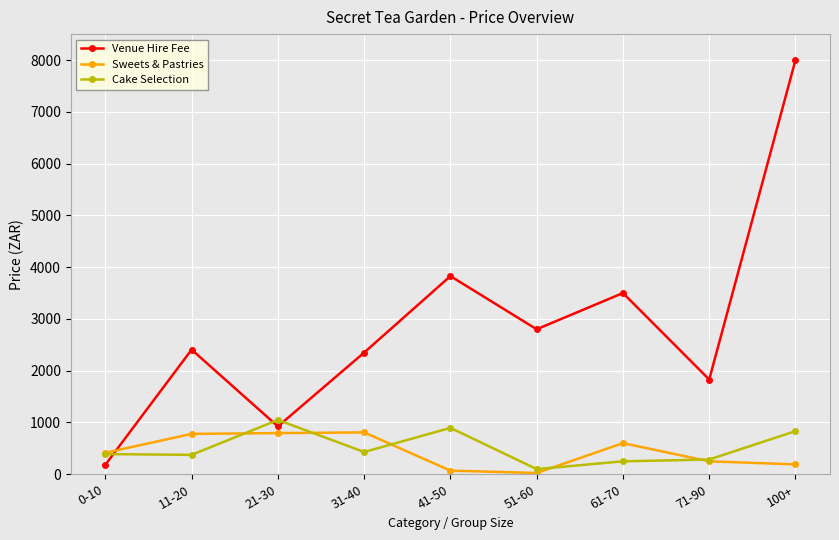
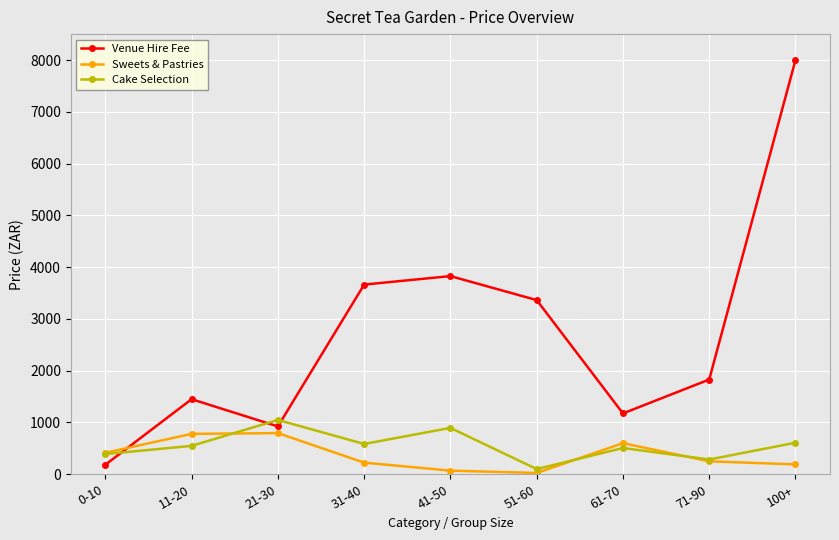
  {
    "Venue Hire Fee": {
      "0-10": 200,
-     "11-20": 2400,
+     "11-20": 1500,
      "21-30": 900,
-     "31-40": 2400,
+     "31-40": 3700,
      "41-50": 3800,
-     "51-60": 2800,
-     "61-70": 3500,
+     "51-60": 3400,
+     "61-70": 1200,
      "71-90": 1800,
      "100+": 8000
    },
    "Sweets & Pastries": {
      "11-20": 800,
      "21-30": 800,
-     "31-40": 800,
+     "31-40": 200,
      "41-50": 100,
      "51-60": 0,
      "61-70": 600,
      "100+": 200
    },
    "Cake Selection": {
-     "11-20": 400,
+     "11-20": 500,
      "21-30": 1000,
-     "31-40": 400,
+     "31-40": 600,
      "41-50": 900,
      "51-60": 100,
-     "61-70": 300,
-     "100+": 800
+     "61-70": 500,
+     "100+": 600
    }
  }
